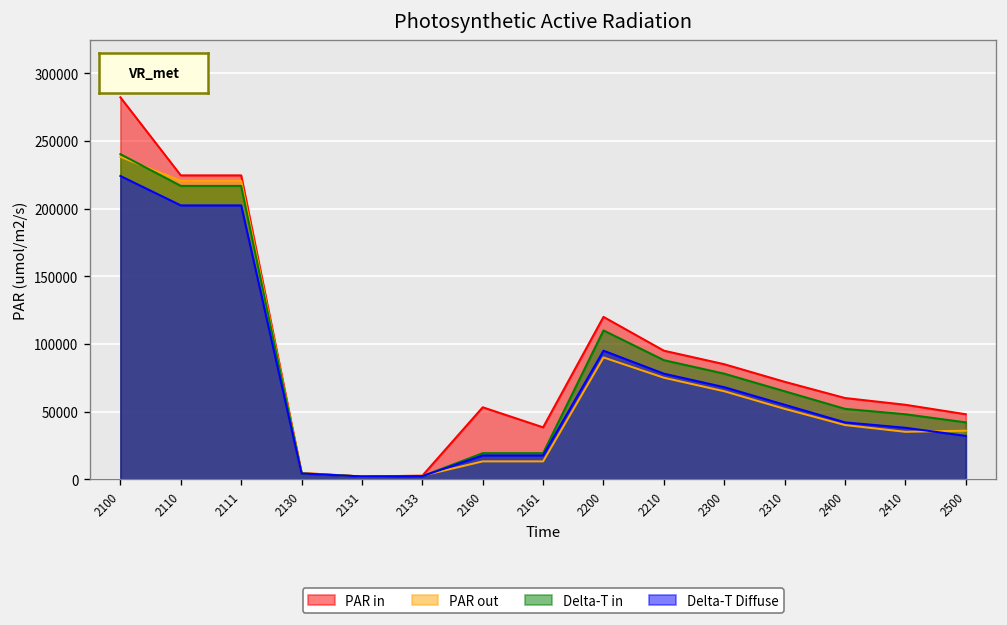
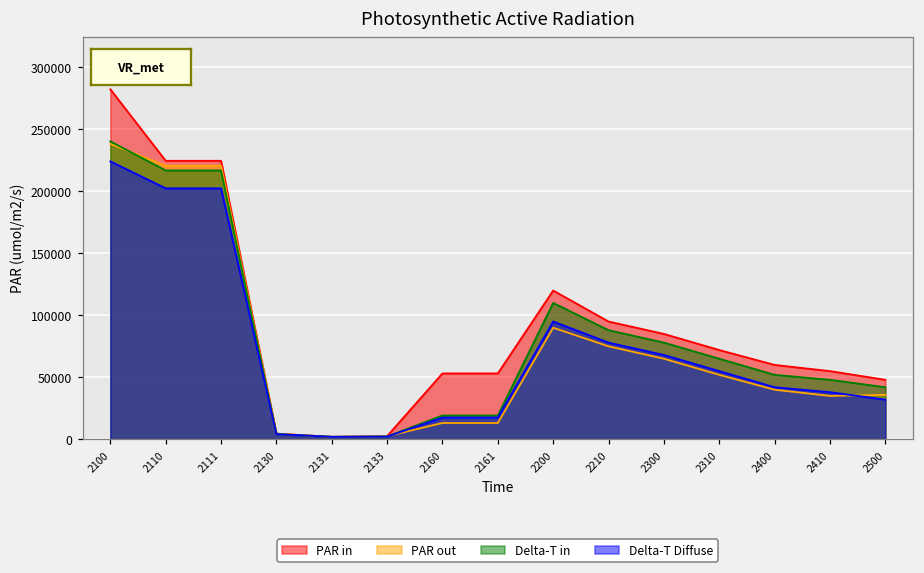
  {
    "PAR in": {
      "2100": 282000,
      "2110": 225000,
      "2111": 225000,
      "2160": 53000,
-     "2161": 38000,
+     "2161": 53000,
      "2200": 120000,
      "2210": 95000,
      "2300": 85000,
      "2310": 72000,
      "2400": 60000,
      "2410": 55000,
      "2500": 48000
    },
    "PAR out": {
      "2110": 221000,
      "2111": 221000,
      "2160": 13000,
      "2161": 13000,
      "2200": 90000,
      "2210": 75000,
      "2300": 65000,
      "2310": 52000,
      "2410": 35000,
      "2500": 36000
    },
    "Delta-T in": {
      "2110": 217000,
      "2111": 217000,
      "2200": 110000,
      "2210": 88000,
      "2300": 78000,
      "2310": 65000,
      "2400": 52000,
      "2410": 48000,
      "2500": 42000
    },
    "Delta-T Diffuse": {
      "2100": 224000,
      "2110": 202000,
      "2111": 202000,
      "2200": 95000,
      "2210": 78000,
      "2300": 68000,
      "2310": 55000,
      "2410": 38000,
      "2500": 32000
    }
  }
